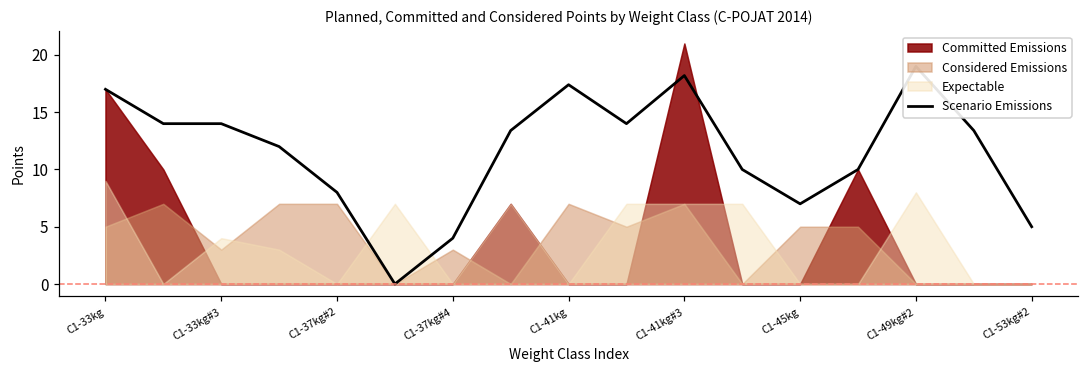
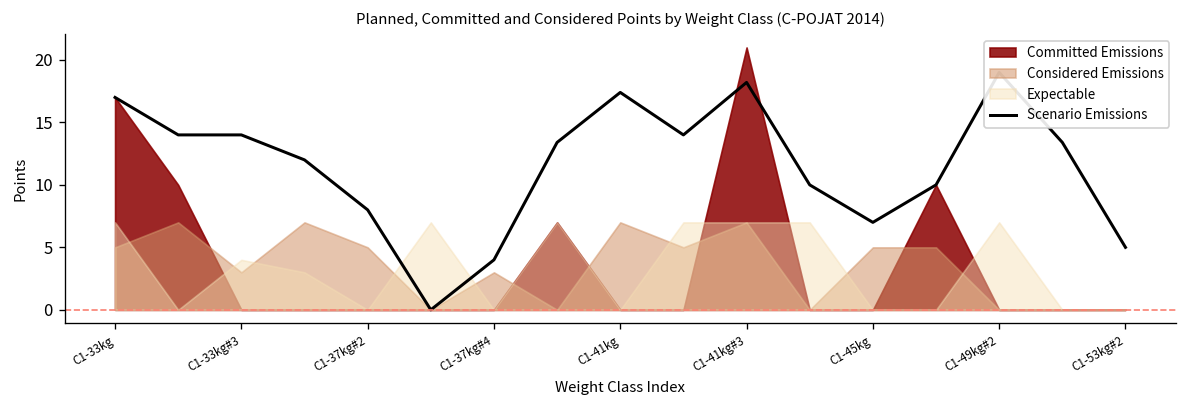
  {
    "Scenario Emissions": {
      "C1-33kg#3": 14,
      "C1-37kg#2": 8,
      "C1-37kg#4": 4,
      "C1-41kg": 17.4,
      "C1-41kg#3": 18,
      "C1-45kg": 7,
      "C1-53kg#2": 5
    },
    "Committed Emissions": {
      "C1-33kg#3": 0,
      "C1-41kg#3": 21
    },
    "Considered Emissions": {
      "C1-33kg": 5,
      "C1-33kg#3": 3,
-     "C1-37kg#2": 7,
+     "C1-37kg#2": 5,
      "C1-37kg#4": 3,
      "C1-41kg": 7,
      "C1-45kg": 5
    },
    "Expectable": {
-     "C1-33kg": 9,
+     "C1-33kg": 7,
      "C1-33kg#3": 4,
-     "C1-49kg#2": 8
+     "C1-49kg#2": 7
    }
  }
